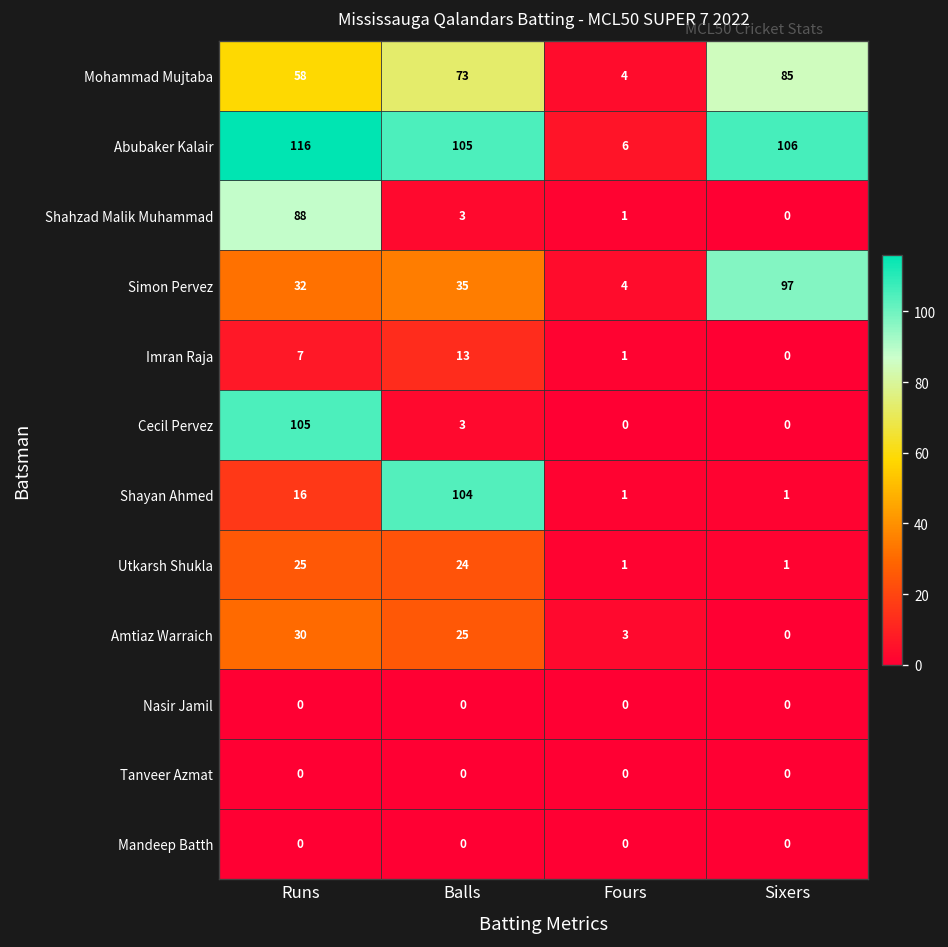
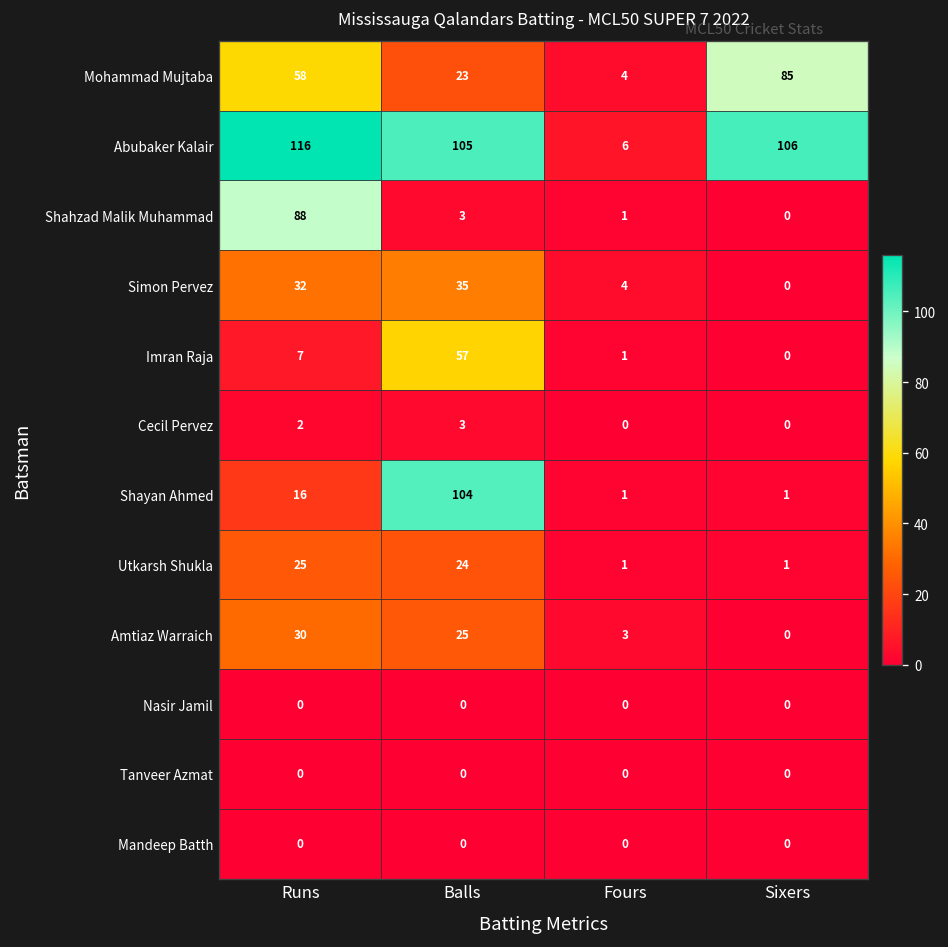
  {
    "Mohammad Mujtaba": {
      "Runs": 58,
-     "Balls": 73,
+     "Balls": 23,
      "Fours": 4,
      "Sixers": 85
    },
    "Abubaker Kalair": {
      "Runs": 116,
      "Balls": 105,
      "Fours": 6,
      "Sixers": 106
    },
    "Shahzad Malik Muhammad": {
      "Runs": 88,
      "Balls": 3,
      "Fours": 1,
      "Sixers": 0
    },
    "Simon Pervez": {
      "Runs": 32,
      "Balls": 35,
      "Fours": 4,
-     "Sixers": 97
+     "Sixers": 0
    },
    "Imran Raja": {
      "Runs": 7,
-     "Balls": 13,
+     "Balls": 57,
      "Fours": 1,
      "Sixers": 0
    },
    "Cecil Pervez": {
-     "Runs": 105,
+     "Runs": 2,
      "Balls": 3,
      "Fours": 0,
      "Sixers": 0
    },
    "Shayan Ahmed": {
      "Runs": 16,
      "Balls": 104,
      "Fours": 1,
      "Sixers": 1
    },
    "Utkarsh Shukla": {
      "Runs": 25,
      "Balls": 24,
      "Fours": 1,
      "Sixers": 1
    },
    "Amtiaz Warraich": {
      "Runs": 30,
      "Balls": 25,
      "Fours": 3,
      "Sixers": 0
    },
    "Nasir Jamil": {
      "Runs": 0,
      "Balls": 0,
      "Fours": 0,
      "Sixers": 0
    },
    "Tanveer Azmat": {
      "Runs": 0,
      "Balls": 0,
      "Fours": 0,
      "Sixers": 0
    },
    "Mandeep Batth": {
      "Runs": 0,
      "Balls": 0,
      "Fours": 0,
      "Sixers": 0
    }
  }
